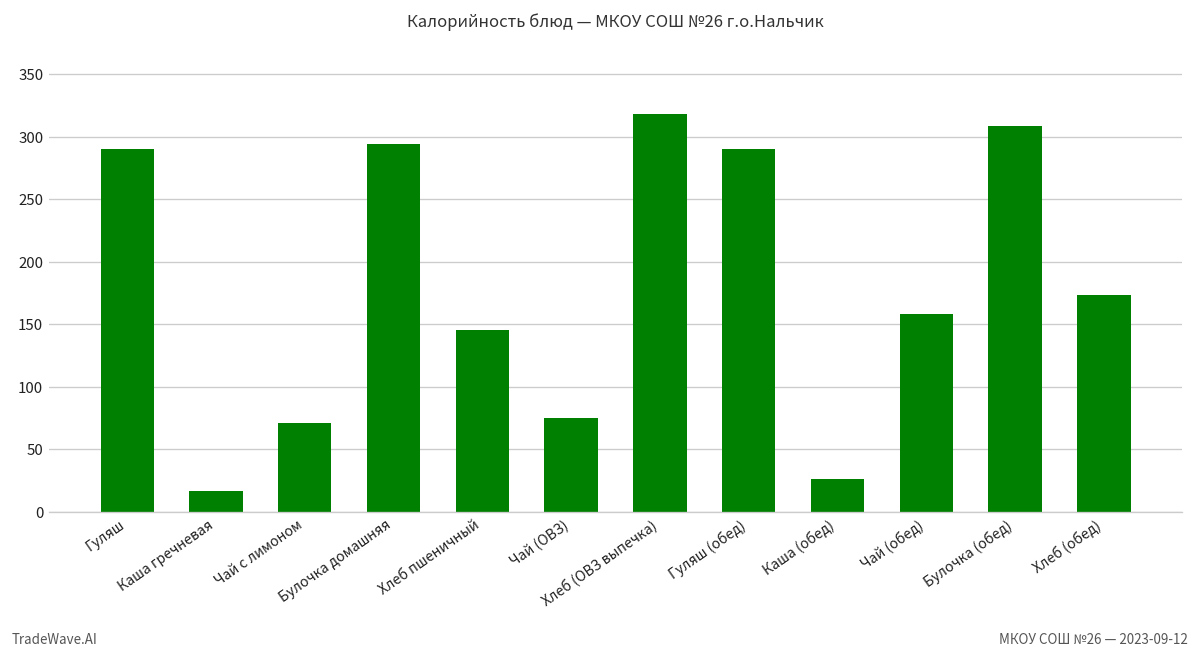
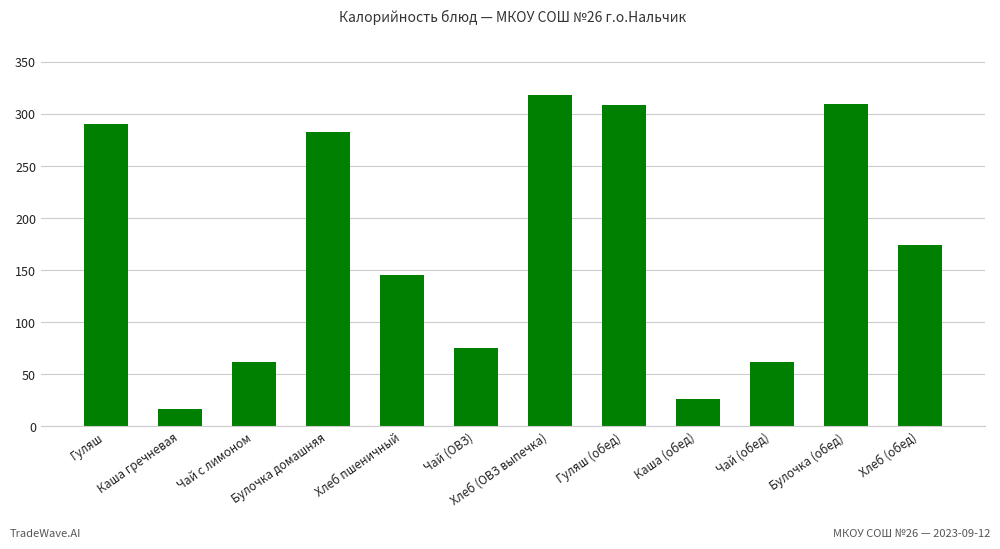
  {
    "Гуляш": 290,
    "Каша гречневая": 16,
-   "Чай с лимоном": 71,
-   "Булочка домашняя": 294,
+   "Чай с лимоном": 62,
+   "Булочка домашняя": 283,
    "Хлеб пшеничный": 145,
    "Чай (ОВЗ)": 75,
    "Хлеб (ОВЗ выпечка)": 318,
-   "Гуляш (обед)": 290,
+   "Гуляш (обед)": 309,
    "Каша (обед)": 26,
-   "Чай (обед)": 158,
+   "Чай (обед)": 62,
    "Булочка (обед)": 309,
    "Хлеб (обед)": 174
  }
